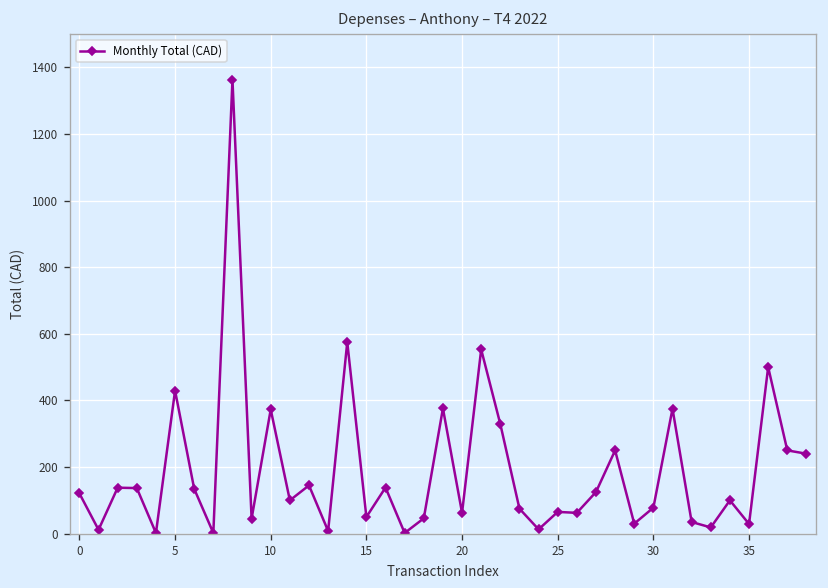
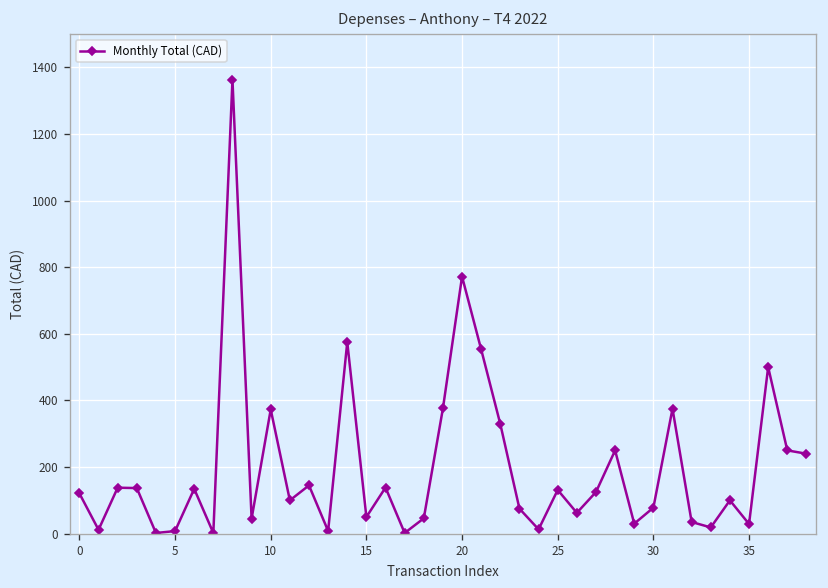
  {
    "0": 120,
-   "5": 430,
+   "5": 10,
    "10": 370,
    "15": 50,
-   "20": 60,
-   "25": 70,
+   "20": 770,
+   "25": 130,
    "30": 80,
    "35": 30
  }
